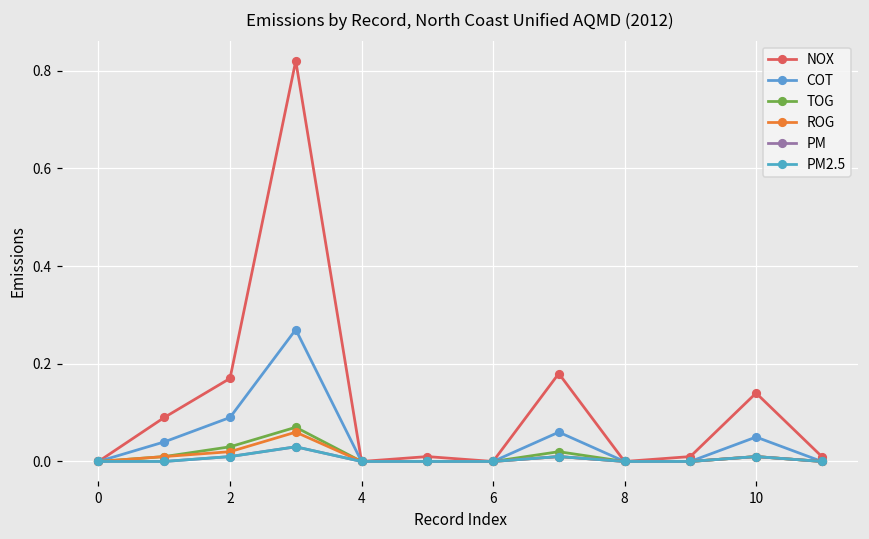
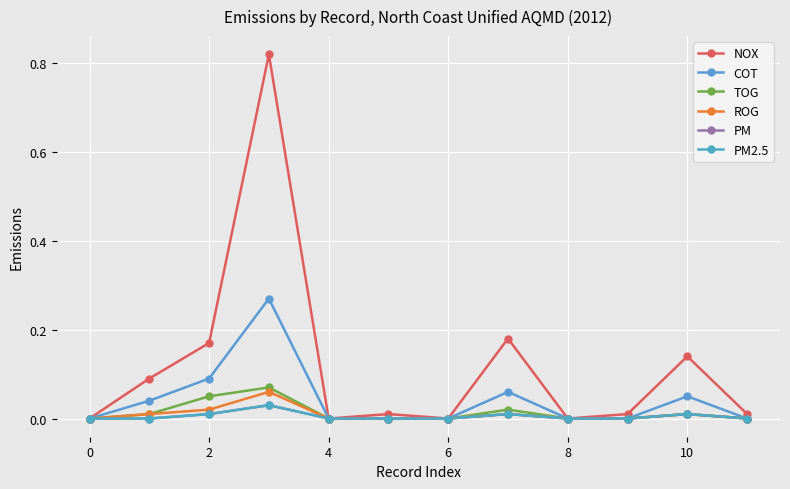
  {
    "TOG": {
-     "2": 0.03
+     "2": 0.05
    }
  }
